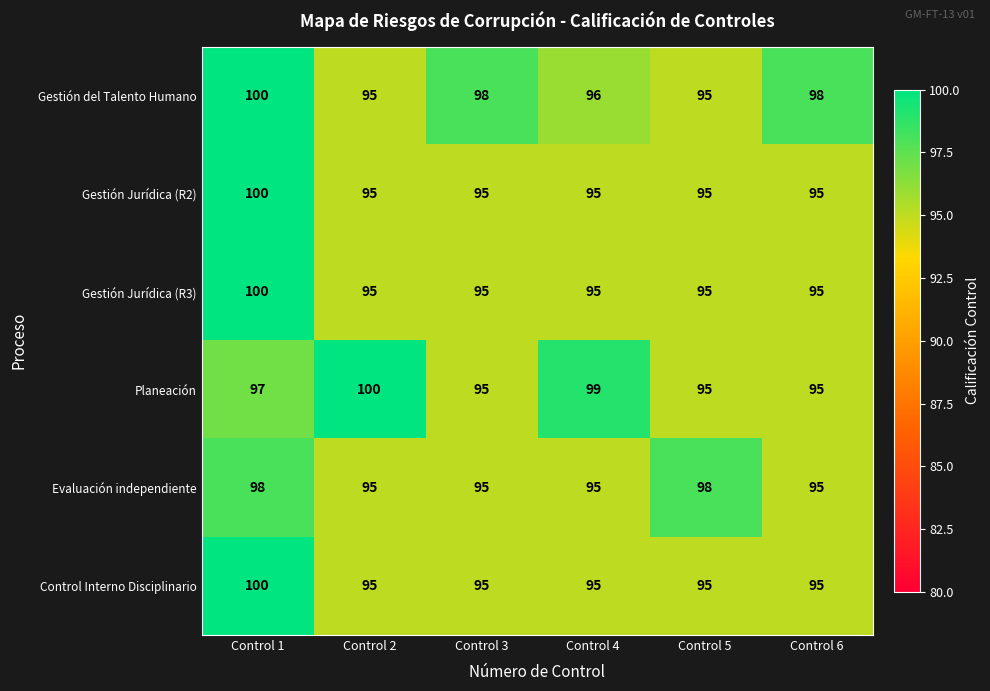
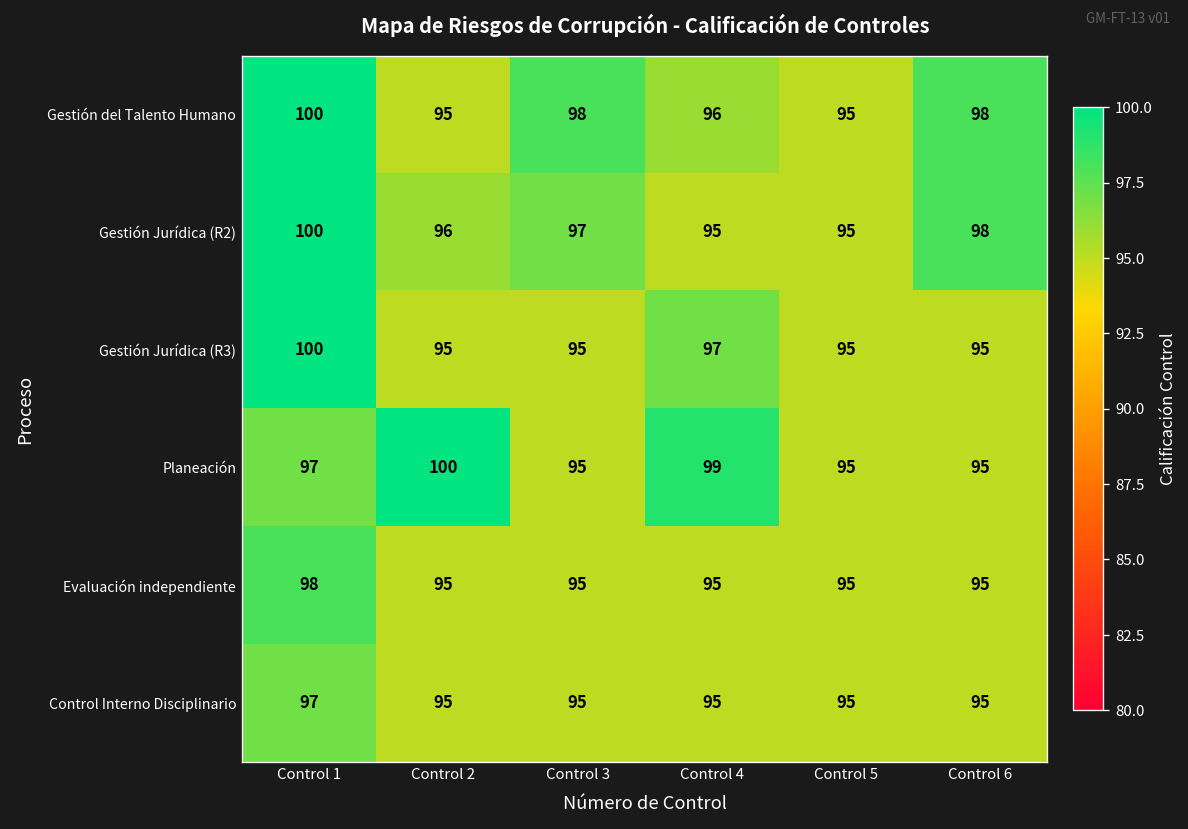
  {
    "Gestión del Talento Humano": {
      "Control 1": 100,
      "Control 2": 95,
      "Control 3": 98,
      "Control 4": 96,
      "Control 5": 95,
      "Control 6": 98
    },
    "Gestión Jurídica (R2)": {
      "Control 1": 100,
-     "Control 2": 95,
-     "Control 3": 95,
+     "Control 2": 96,
+     "Control 3": 97,
      "Control 4": 95,
      "Control 5": 95,
-     "Control 6": 95
+     "Control 6": 98
    },
    "Gestión Jurídica (R3)": {
      "Control 1": 100,
      "Control 2": 95,
      "Control 3": 95,
-     "Control 4": 95,
+     "Control 4": 97,
      "Control 5": 95,
      "Control 6": 95
    },
    "Planeación": {
      "Control 1": 97,
      "Control 2": 100,
      "Control 3": 95,
      "Control 4": 99,
      "Control 5": 95,
      "Control 6": 95
    },
    "Evaluación independiente": {
      "Control 1": 98,
      "Control 2": 95,
      "Control 3": 95,
      "Control 4": 95,
-     "Control 5": 98,
+     "Control 5": 95,
      "Control 6": 95
    },
    "Control Interno Disciplinario": {
-     "Control 1": 100,
+     "Control 1": 97,
      "Control 2": 95,
      "Control 3": 95,
      "Control 4": 95,
      "Control 5": 95,
      "Control 6": 95
    }
  }
